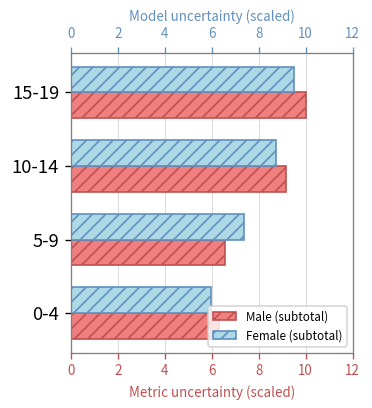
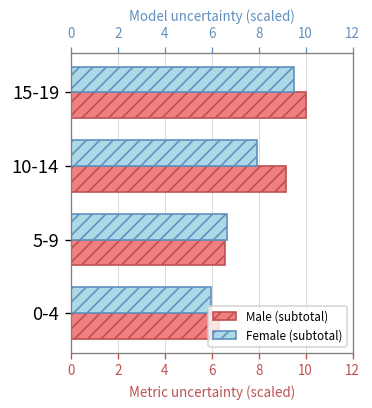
  {
    "Male (subtotal)": {
      "15-19": 10.0,
      "10-14": 9.2,
      "5-9": 6.6
    },
    "Female (subtotal)": {
      "15-19": 9.5,
-     "10-14": 8.7,
-     "5-9": 7.4,
+     "10-14": 7.9,
+     "5-9": 6.6,
      "0-4": 6.0
    }
  }
